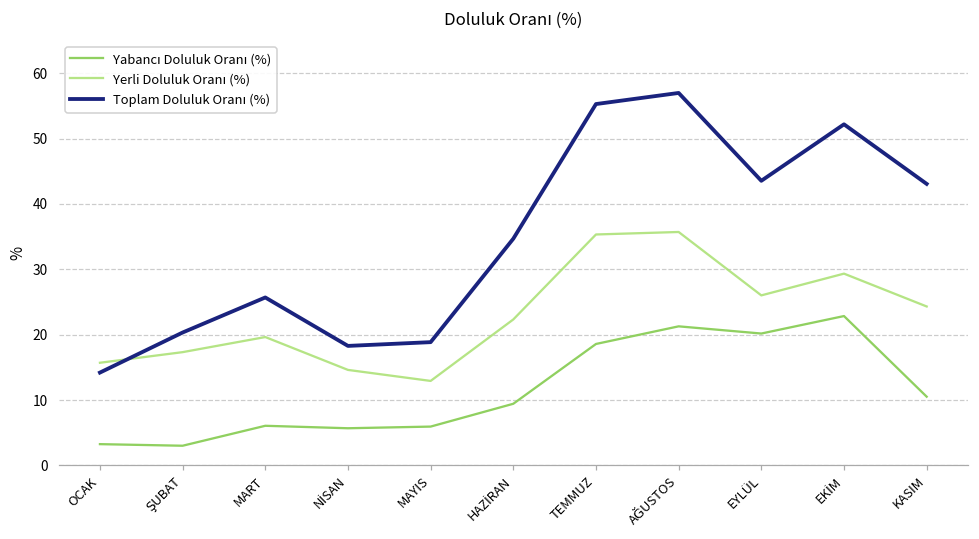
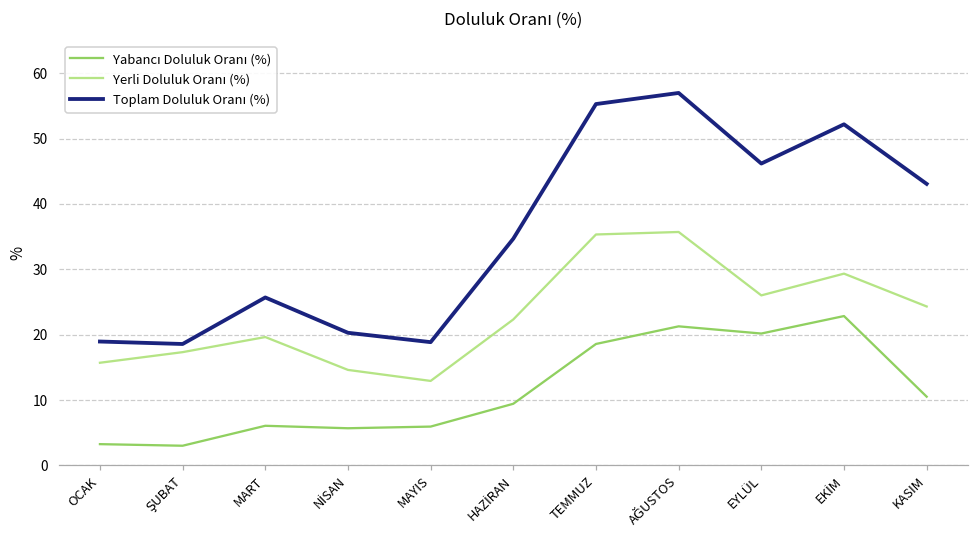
  {
    "Toplam Doluluk Oranı (%)": {
-     "OCAK": 14,
-     "ŞUBAT": 20,
+     "OCAK": 19,
+     "ŞUBAT": 19,
      "MART": 26,
-     "NİSAN": 18,
+     "NİSAN": 20,
      "MAYIS": 19,
      "HAZİRAN": 35,
      "TEMMUZ": 55,
      "AĞUSTOS": 57,
-     "EYLÜL": 44,
+     "EYLÜL": 46,
      "EKİM": 52,
      "KASIM": 43
    }
  }
